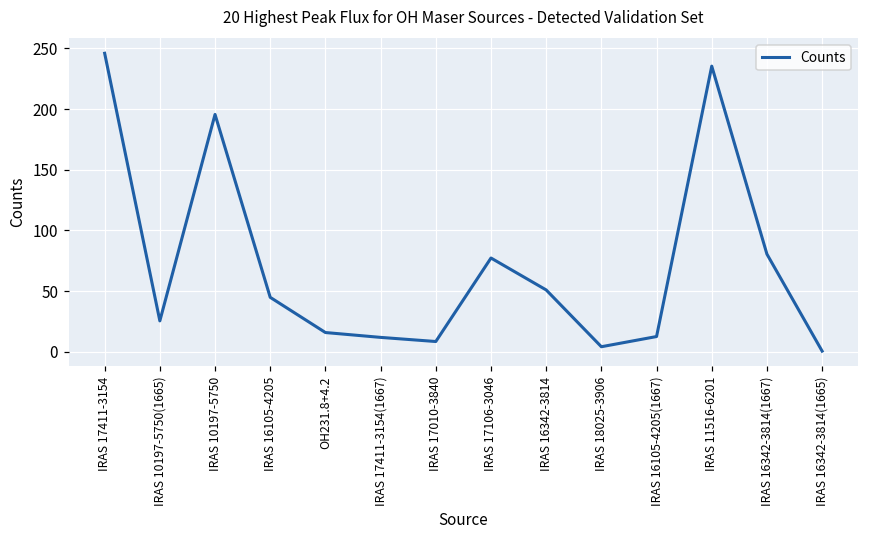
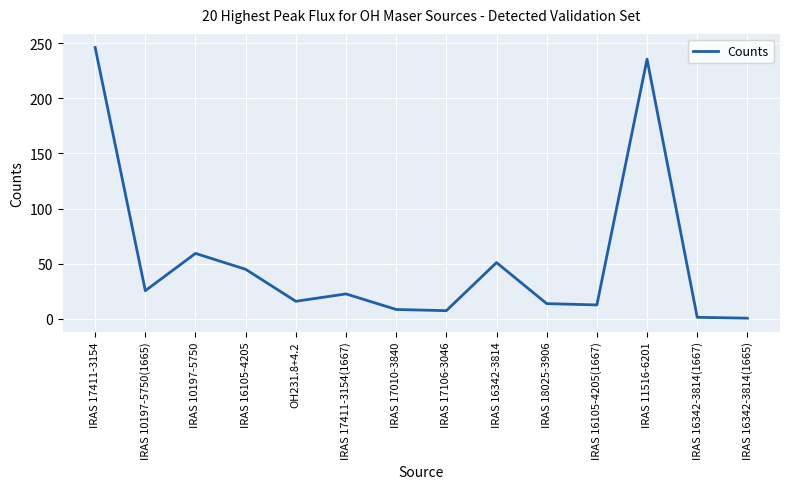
  {
    "IRAS 17411-3154": 246,
    "IRAS 10197-5750(1665)": 26,
-   "IRAS 10197-5750": 196,
+   "IRAS 10197-5750": 59,
    "IRAS 16105-4205": 45,
    "OH231.8+4.2": 16,
-   "IRAS 17411-3154(1667)": 12,
+   "IRAS 17411-3154(1667)": 23,
    "IRAS 17010-3840": 9,
-   "IRAS 17106-3046": 77,
+   "IRAS 17106-3046": 7,
    "IRAS 16342-3814": 51,
-   "IRAS 18025-3906": 4,
+   "IRAS 18025-3906": 14,
    "IRAS 16105-4205(1667)": 13,
    "IRAS 11516-6201": 235,
-   "IRAS 16342-3814(1667)": 81,
+   "IRAS 16342-3814(1667)": 1,
    "IRAS 16342-3814(1665)": 1
  }
